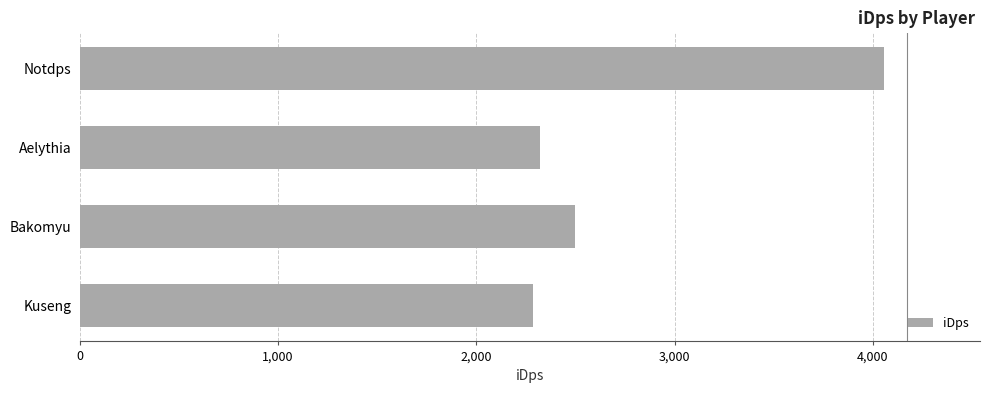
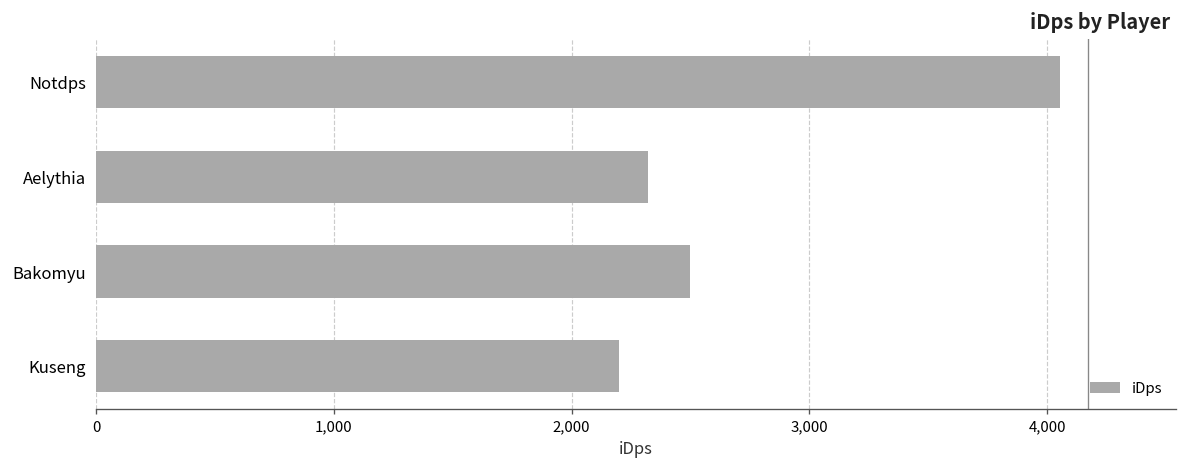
  {
    "Notdps": "4,050",
    "Aelythia": "2,320",
    "Bakomyu": "2,500",
-   "Kuseng": "2,280"
+   "Kuseng": "2,200"
  }
